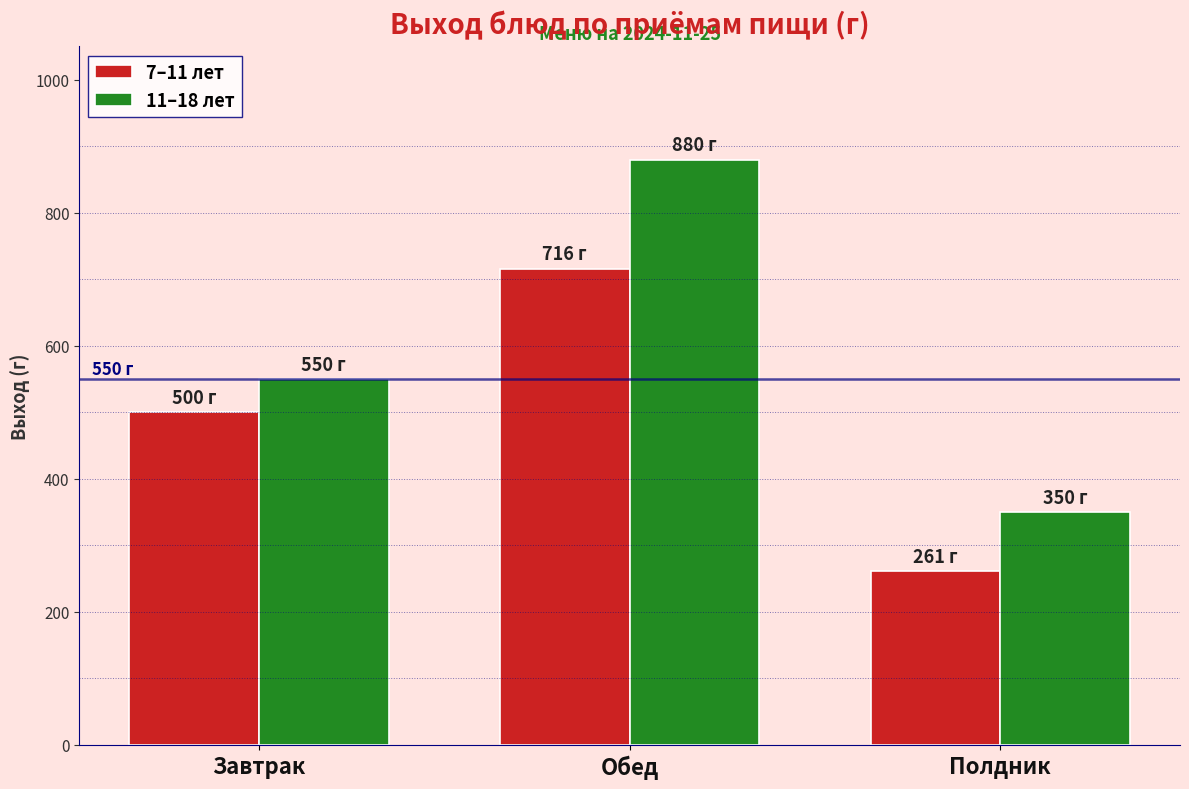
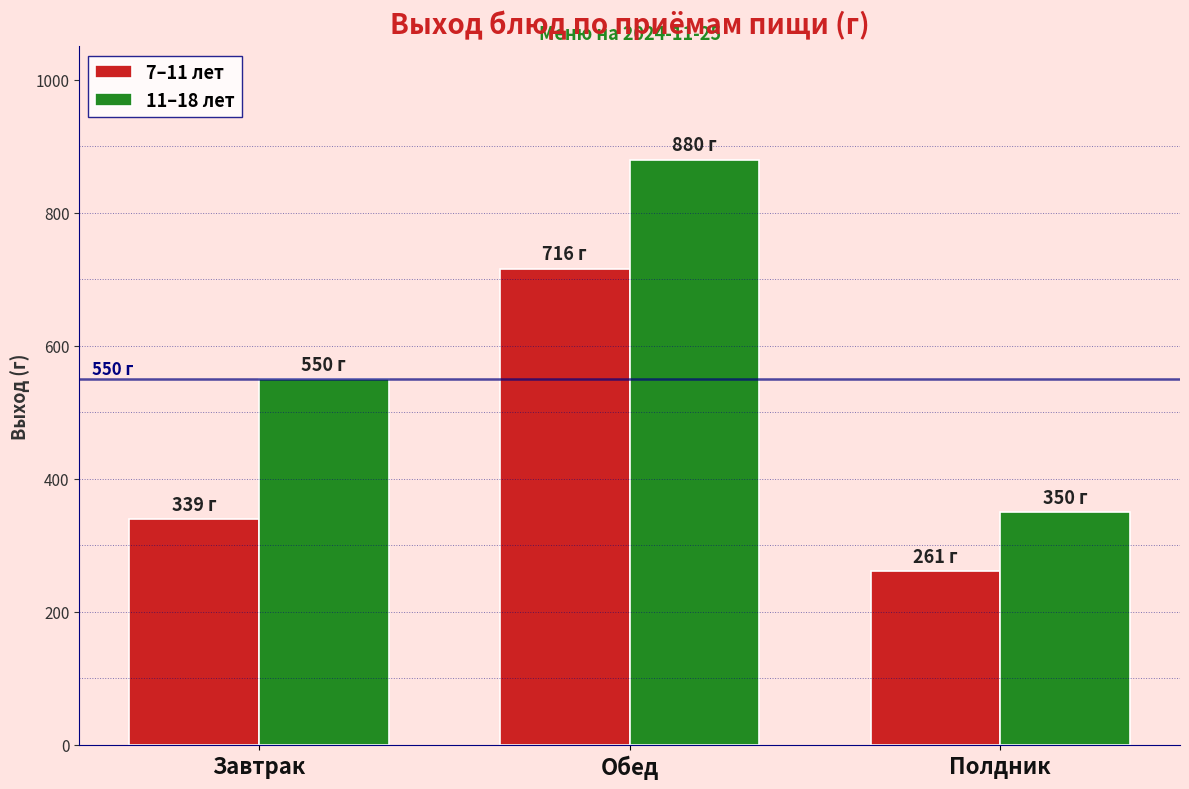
  {
    "7–11 лет": {
-     "Завтрак": 500,
+     "Завтрак": 339,
      "Обед": 716,
      "Полдник": 261
    },
    "11–18 лет": {
      "Завтрак": 550,
      "Обед": 880,
      "Полдник": 350
    }
  }
